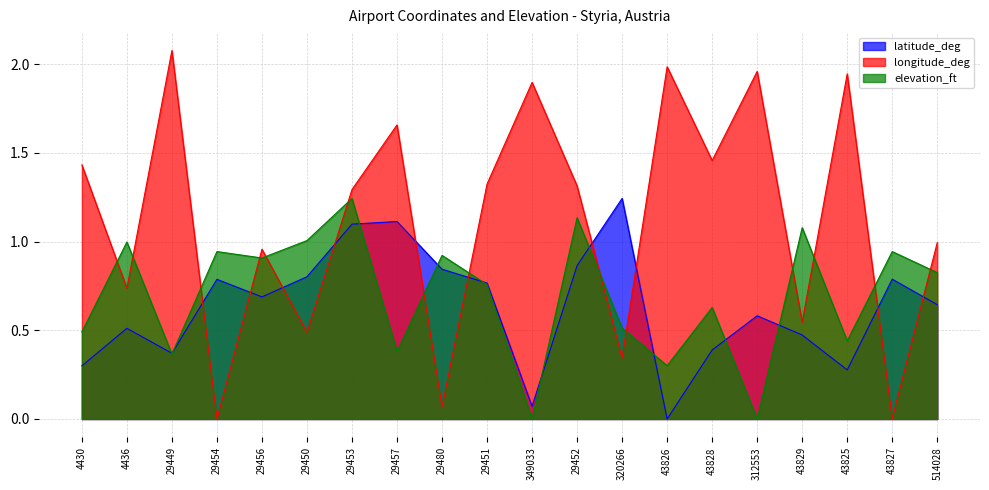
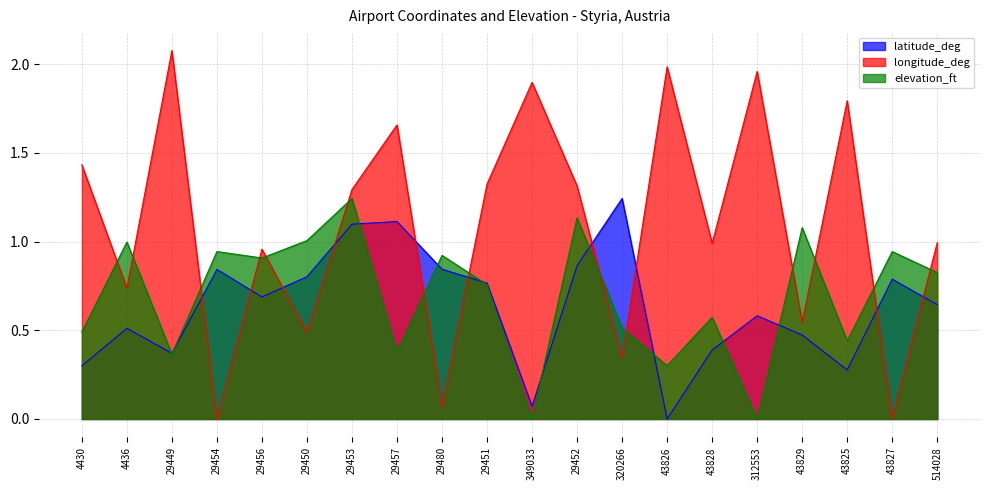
  {
    "latitude_deg": {
      "4430": 0.30,
      "4436": 0.51,
-     "29454": 0.79,
+     "29454": 0.84,
      "29456": 0.69,
      "29450": 0.80,
      "29453": 1.10,
      "29457": 1.11,
      "29480": 0.84,
      "349033": 0.07,
      "29452": 0.86,
      "320266": 1.24,
      "43826": 0.00,
      "43828": 0.39,
      "312553": 0.58,
      "43829": 0.47,
      "43825": 0.28,
      "43827": 0.79,
      "514028": 0.64
    },
    "longitude_deg": {
      "4430": 1.43,
      "4436": 0.74,
      "29449": 2.08,
      "29454": 0.00,
      "29456": 0.96,
      "29450": 0.49,
      "29453": 1.29,
      "29457": 1.66,
      "29480": 0.07,
      "29451": 1.32,
      "349033": 1.90,
      "29452": 1.31,
      "320266": 0.34,
      "43826": 1.99,
-     "43828": 1.46,
+     "43828": 0.99,
      "312553": 1.96,
      "43829": 0.55,
-     "43825": 1.95,
+     "43825": 1.79,
      "43827": 0.00,
      "514028": 0.99
    },
    "elevation_ft": {
      "4430": 0.49,
      "4436": 1.00,
      "29454": 0.94,
      "29456": 0.91,
      "29450": 1.01,
      "29453": 1.24,
      "29457": 0.38,
      "29480": 0.92,
      "349033": 0.00,
      "29452": 1.13,
      "320266": 0.51,
      "43826": 0.30,
-     "43828": 0.63,
+     "43828": 0.57,
      "312553": 0.00,
      "43829": 1.08,
      "43825": 0.44,
      "43827": 0.94,
      "514028": 0.83
    }
  }
